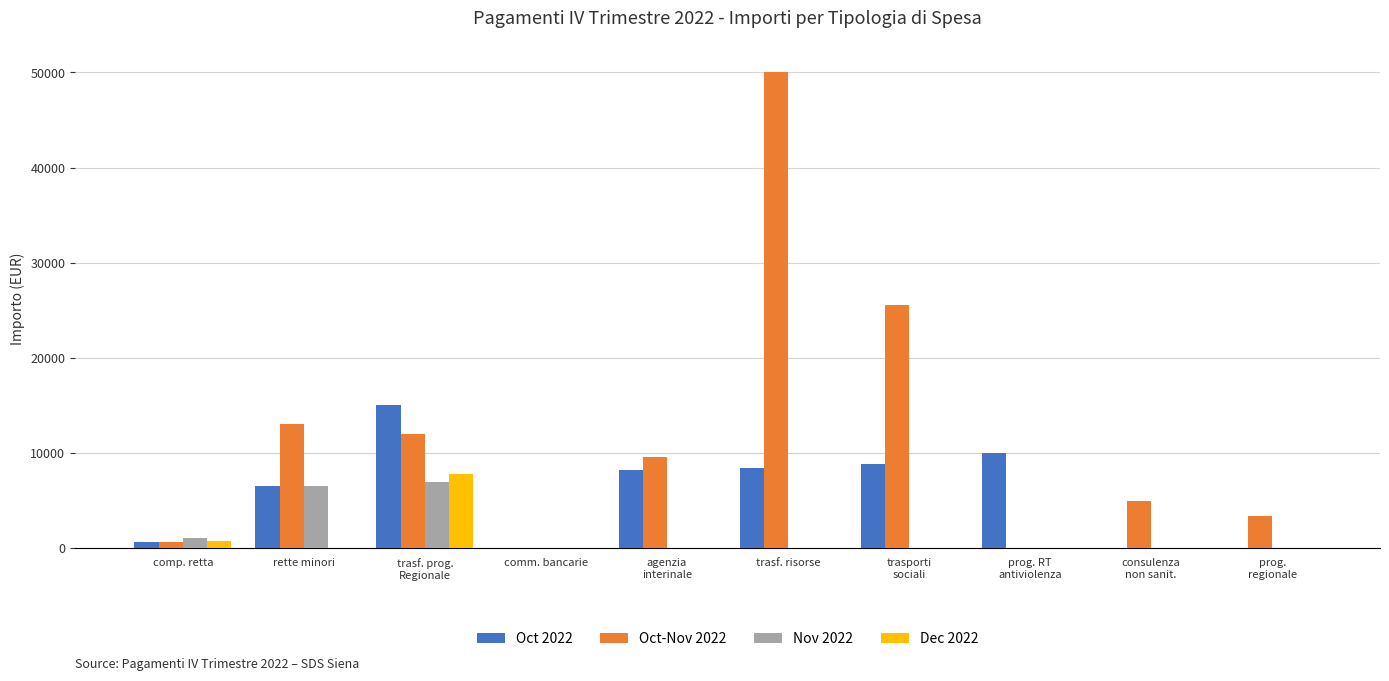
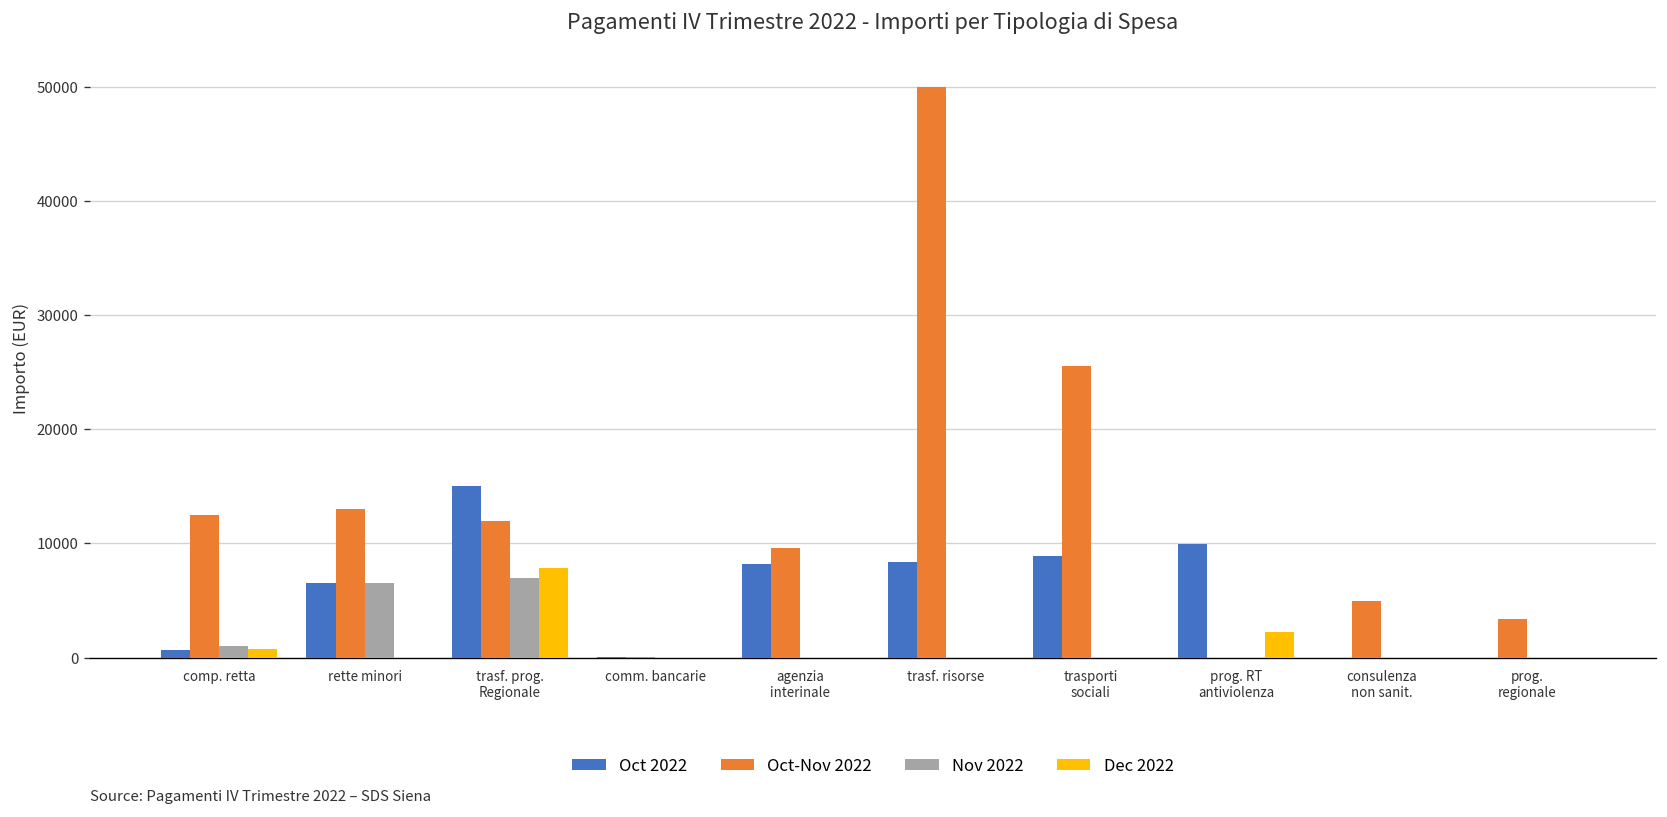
  {
    "Oct 2022": {
      "comp. retta": 1000,
      "rette minori": 7000,
      "trasf. prog. Regionale": 15000,
      "agenzia interinale": 8000,
      "trasf. risorse": 8000,
      "trasporti sociali": 9000,
      "prog. RT antiviolenza": 10000,
      "consulenza non sanit.": 0,
      "prog. regionale": 0
    },
    "Oct-Nov 2022": {
-     "comp. retta": 1000,
+     "comp. retta": 12000,
      "rette minori": 13000,
      "trasf. prog. Regionale": 12000,
      "agenzia interinale": 10000,
      "trasf. risorse": 50000,
      "trasporti sociali": 26000,
      "prog. RT antiviolenza": 0,
      "consulenza non sanit.": 5000,
      "prog. regionale": 3000
    },
    "Nov 2022": {
      "comp. retta": 1000,
      "rette minori": 7000,
      "trasf. prog. Regionale": 7000,
      "comm. bancarie": 0,
      "agenzia interinale": 0,
      "trasf. risorse": 0,
      "trasporti sociali": 0,
      "prog. RT antiviolenza": 0,
      "consulenza non sanit.": 0,
      "prog. regionale": 0
    },
    "Dec 2022": {
      "comp. retta": 1000,
      "rette minori": 0,
      "trasf. prog. Regionale": 8000,
      "comm. bancarie": 0,
      "agenzia interinale": 0,
      "trasf. risorse": 0,
      "trasporti sociali": 0,
-     "prog. RT antiviolenza": 0,
+     "prog. RT antiviolenza": 2000,
      "consulenza non sanit.": 0,
      "prog. regionale": 0
    }
  }
